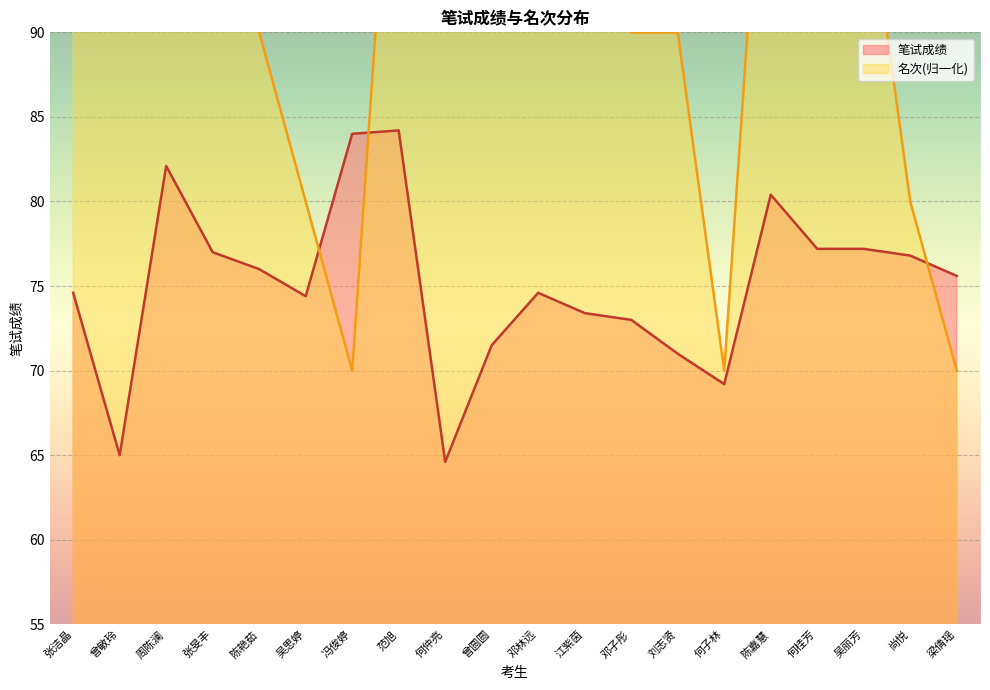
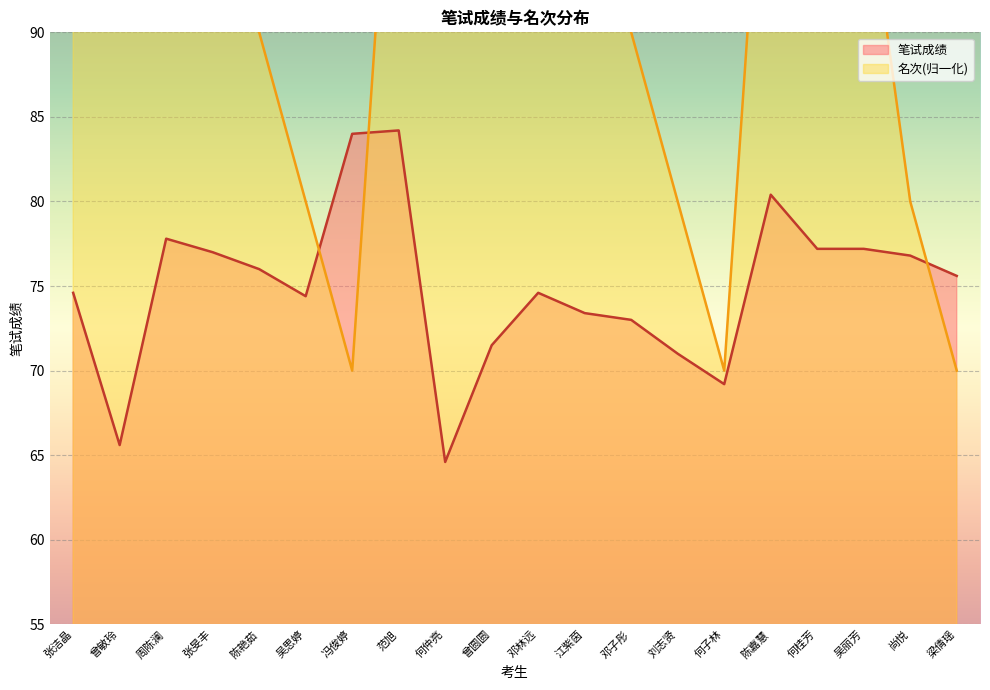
  {
    "笔试成绩": {
      "张洁晶": 74.6,
-     "曾敏玲": 65.0,
-     "周陈澜": 82.1,
+     "曾敏玲": 65.6,
+     "周陈澜": 77.8,
      "张旻丰": 77.0,
      "陈艳茹": 76.0,
      "吴思婷": 74.4,
      "冯俊婷": 84.0,
      "范旭": 84.2,
      "何仲亮": 64.6,
      "曾圆圆": 71.5,
      "邓林远": 74.6,
      "江紫茵": 73.4,
      "邓子彤": 73.0,
      "刘志贤": 71.0,
      "何子林": 69.2,
      "陈嘉慧": 80.4,
      "何桂芳": 77.2,
      "吴丽芳": 77.2,
      "尚悦": 76.8,
      "梁倩瑶": 75.6
    },
    "名次(归一化)": {
      "陈艳茹": 90.0,
      "吴思婷": 80.0,
      "冯俊婷": 70.0,
      "邓子彤": 90.0,
-     "刘志贤": 90.0,
+     "刘志贤": 80.0,
      "何子林": 70.0,
      "尚悦": 80.0,
      "梁倩瑶": 70.0
    }
  }
